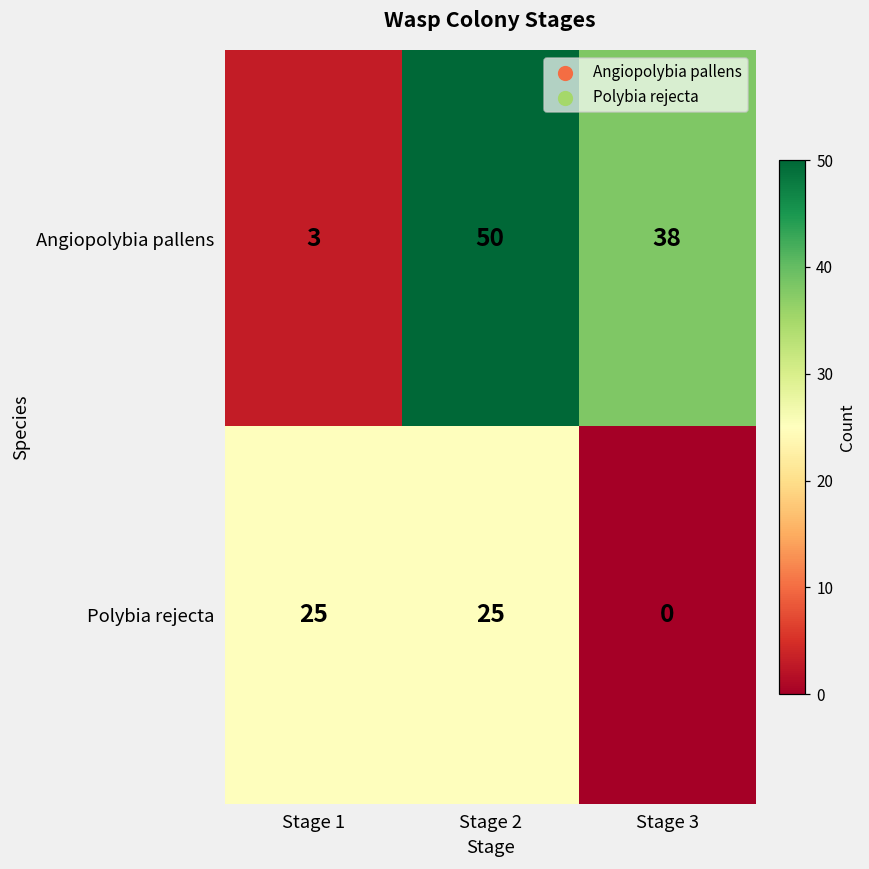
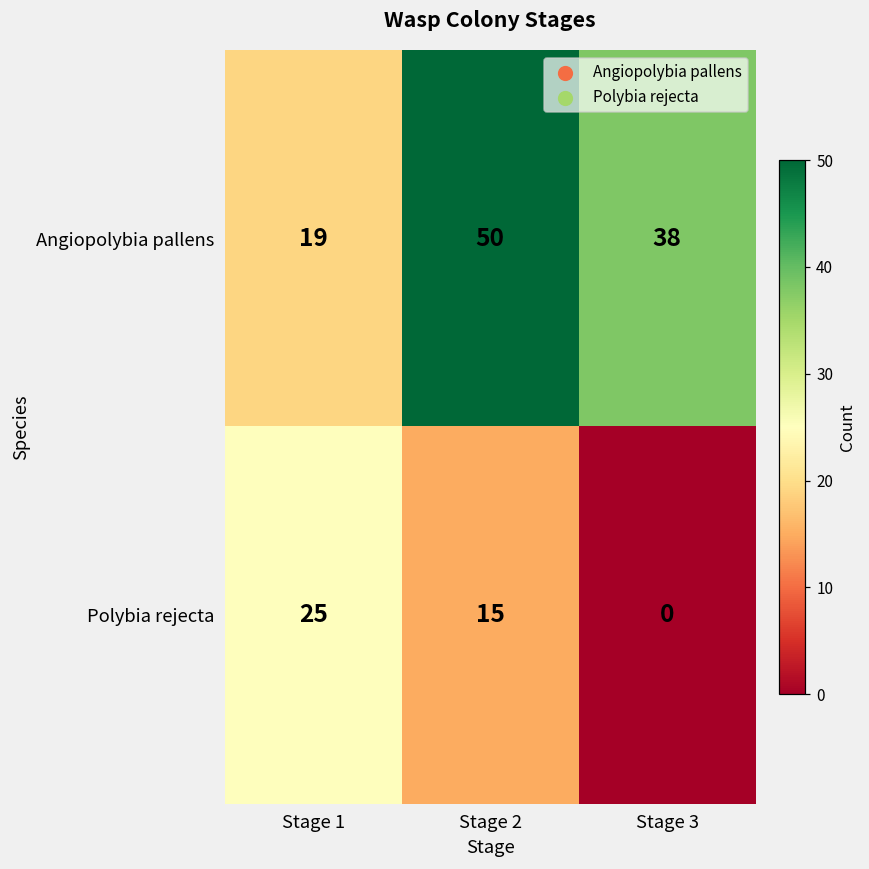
  {
    "Angiopolybia pallens": {
-     "Stage 1": 3,
+     "Stage 1": 19,
      "Stage 2": 50,
      "Stage 3": 38
    },
    "Polybia rejecta": {
      "Stage 1": 25,
-     "Stage 2": 25,
+     "Stage 2": 15,
      "Stage 3": 0
    }
  }
